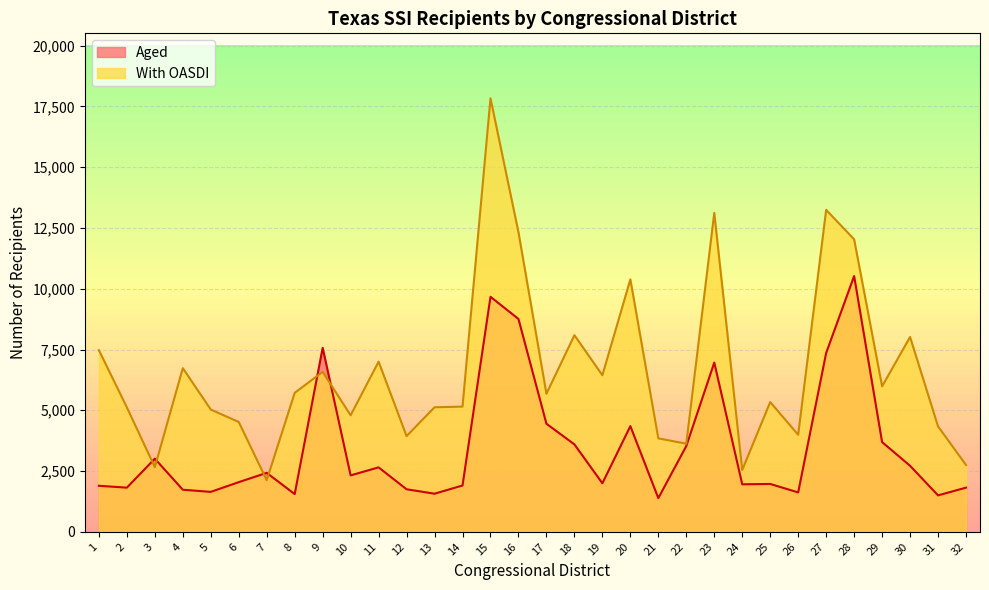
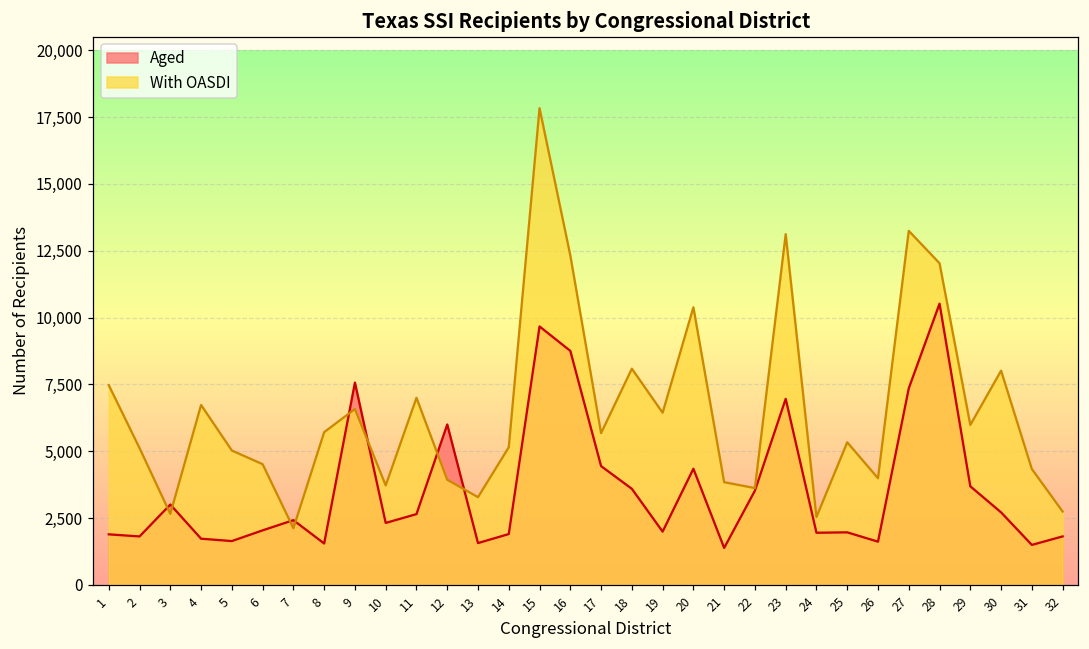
  {
    "Aged": {
      "1": "1,900",
      "2": "1,800",
      "3": "3,000",
      "4": "1,700",
      "5": "1,600",
      "6": "2,000",
      "7": "2,400",
      "8": "1,600",
      "9": "7,600",
      "10": "2,300",
      "11": "2,700",
-     "12": "1,800",
+     "12": "6,000",
      "13": "1,600",
      "14": "1,900",
      "15": "9,700",
      "16": "8,800",
      "17": "4,400",
      "18": "3,600",
      "19": "2,000",
      "20": "4,300",
      "21": "1,400",
      "23": "7,000",
      "24": "2,000",
      "25": "2,000",
      "26": "1,600",
      "27": "7,400",
      "28": "10,500",
      "29": "3,700",
      "30": "2,700",
      "31": "1,500",
      "32": "1,800"
    },
    "With OASDI": {
      "1": "7,500",
      "2": "5,100",
      "3": "2,700",
      "4": "6,700",
      "5": "5,000",
      "6": "4,500",
      "7": "2,100",
      "8": "5,700",
      "9": "6,600",
-     "10": "4,800",
+     "10": "3,700",
      "11": "7,000",
      "12": "3,900",
-     "13": "5,100",
+     "13": "3,300",
      "14": "5,200",
      "15": "17,800",
      "16": "12,300",
      "17": "5,700",
      "18": "8,100",
      "19": "6,400",
      "20": "10,400",
      "21": "3,800",
      "23": "13,100",
      "24": "2,500",
      "25": "5,300",
      "26": "4,000",
      "27": "13,200",
      "28": "12,000",
      "29": "6,000",
      "30": "8,000",
      "31": "4,300",
      "32": "2,700"
    }
  }
